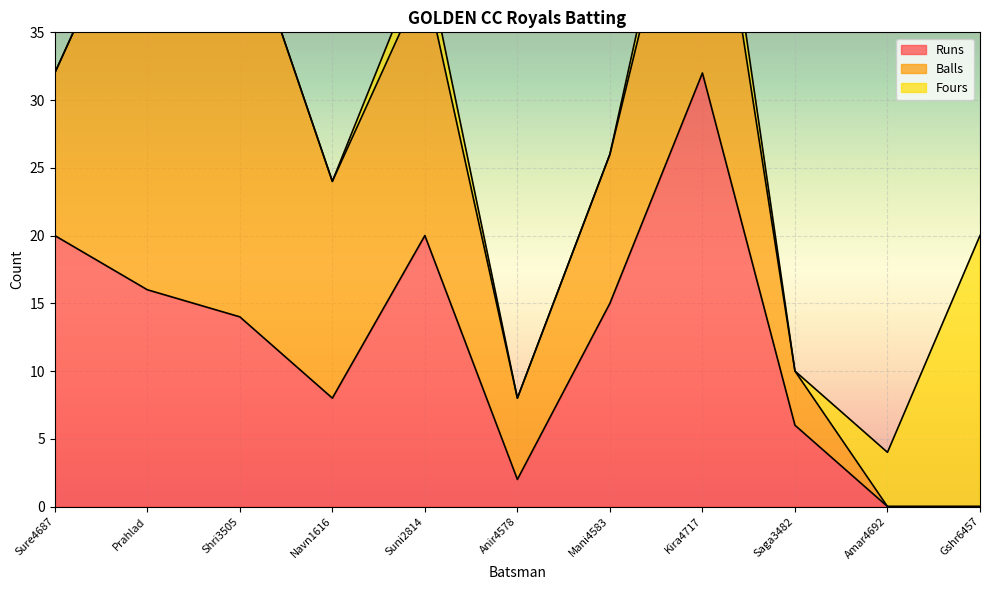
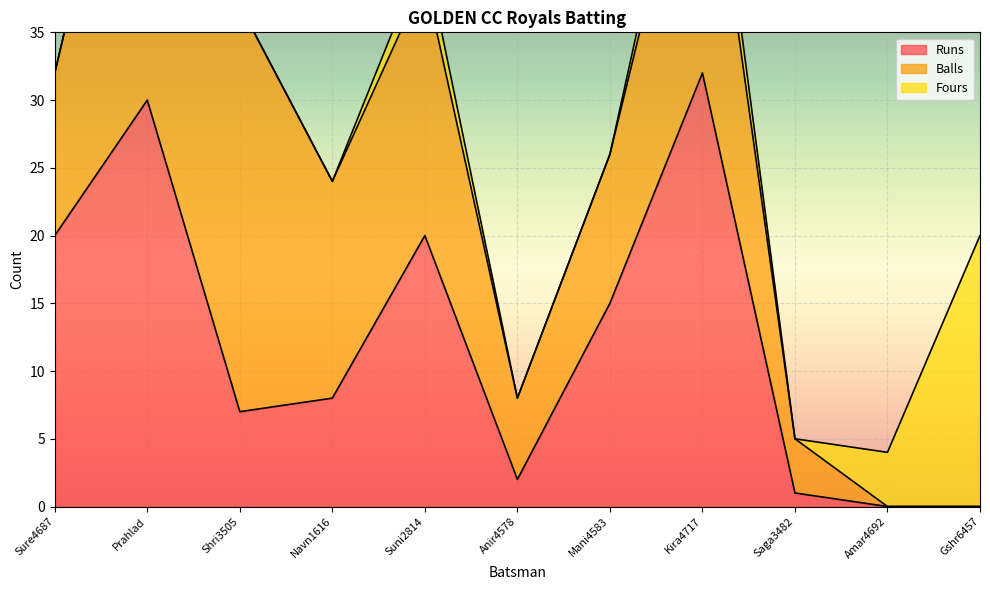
  {
    "Runs": {
      "Sure4687": 20,
-     "Prahlad": 16,
-     "Shri3505": 14,
+     "Prahlad": 30,
+     "Shri3505": 7,
      "Navn1616": 8,
      "Suni2814": 20,
      "Anir4578": 2,
      "Mani4583": 15,
      "Kira4717": 32,
-     "Saga3482": 6
+     "Saga3482": 1
    },
    "Fours": {
      "Amar4692": 4,
      "Gshr6457": 20
    }
  }
